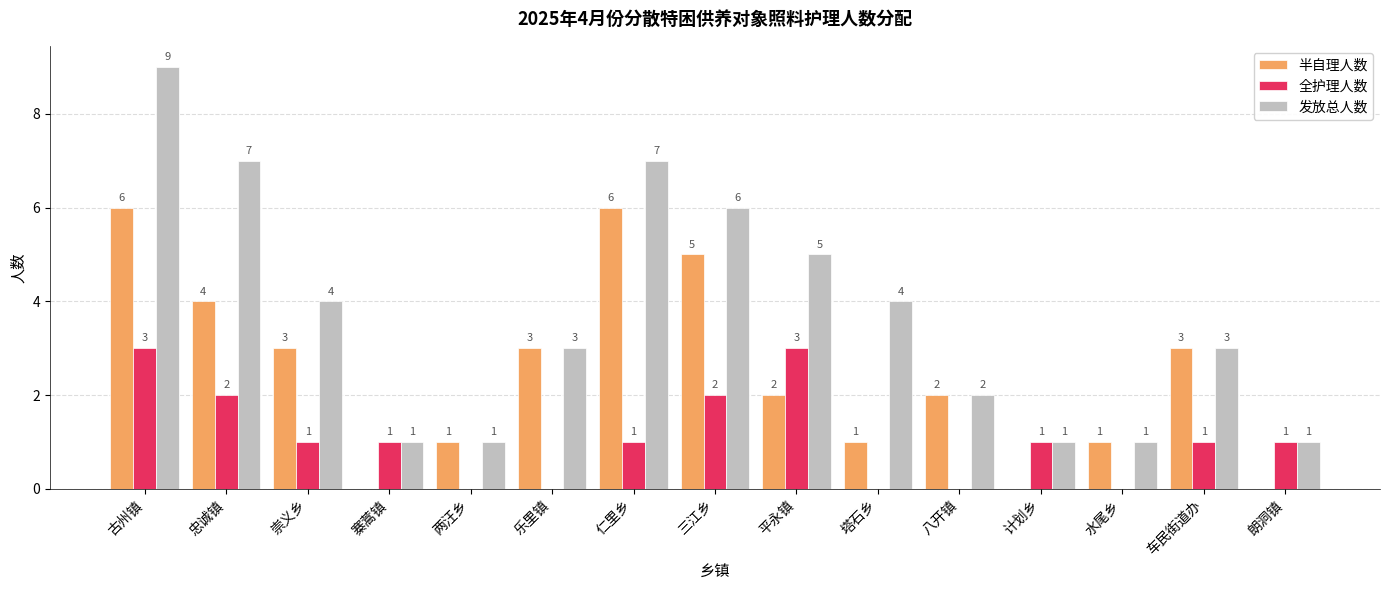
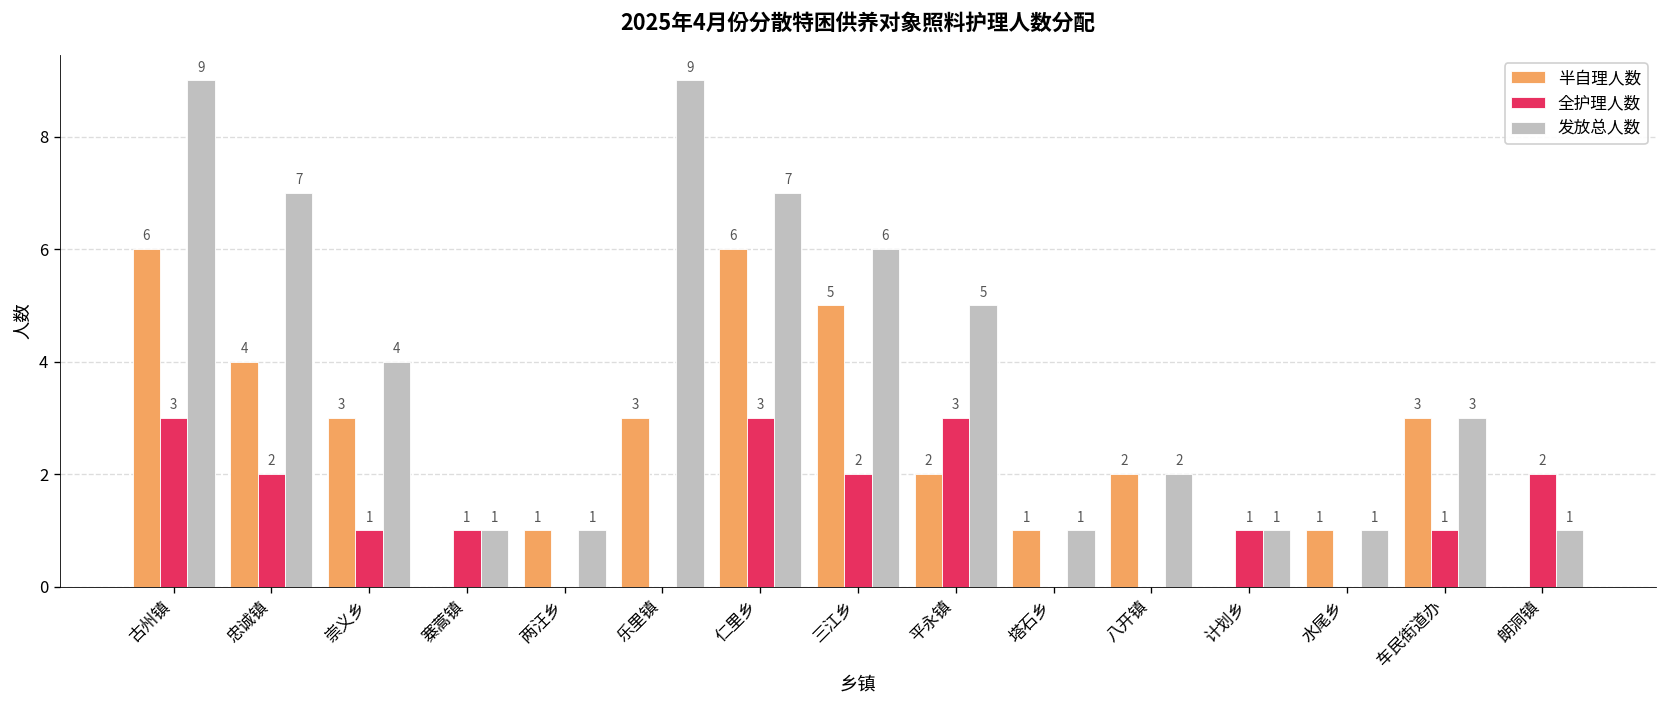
  {
    "半自理人数": {
      "古州镇": 6,
      "忠诚镇": 4,
      "崇义乡": 3,
      "两汪乡": 1,
      "乐里镇": 3,
      "仁里乡": 6,
      "三江乡": 5,
      "平永镇": 2,
      "塔石乡": 1,
      "八开镇": 2,
      "水尾乡": 1,
      "车民街道办": 3
    },
    "全护理人数": {
      "古州镇": 3,
      "忠诚镇": 2,
      "崇义乡": 1,
      "寨蒿镇": 1,
-     "仁里乡": 1,
+     "仁里乡": 3,
      "三江乡": 2,
      "平永镇": 3,
      "计划乡": 1,
      "车民街道办": 1,
-     "朗洞镇": 1
+     "朗洞镇": 2
    },
    "发放总人数": {
      "古州镇": 9,
      "忠诚镇": 7,
      "崇义乡": 4,
      "寨蒿镇": 1,
      "两汪乡": 1,
-     "乐里镇": 3,
+     "乐里镇": 9,
      "仁里乡": 7,
      "三江乡": 6,
      "平永镇": 5,
-     "塔石乡": 4,
+     "塔石乡": 1,
      "八开镇": 2,
      "计划乡": 1,
      "水尾乡": 1,
      "车民街道办": 3,
      "朗洞镇": 1
    }
  }
